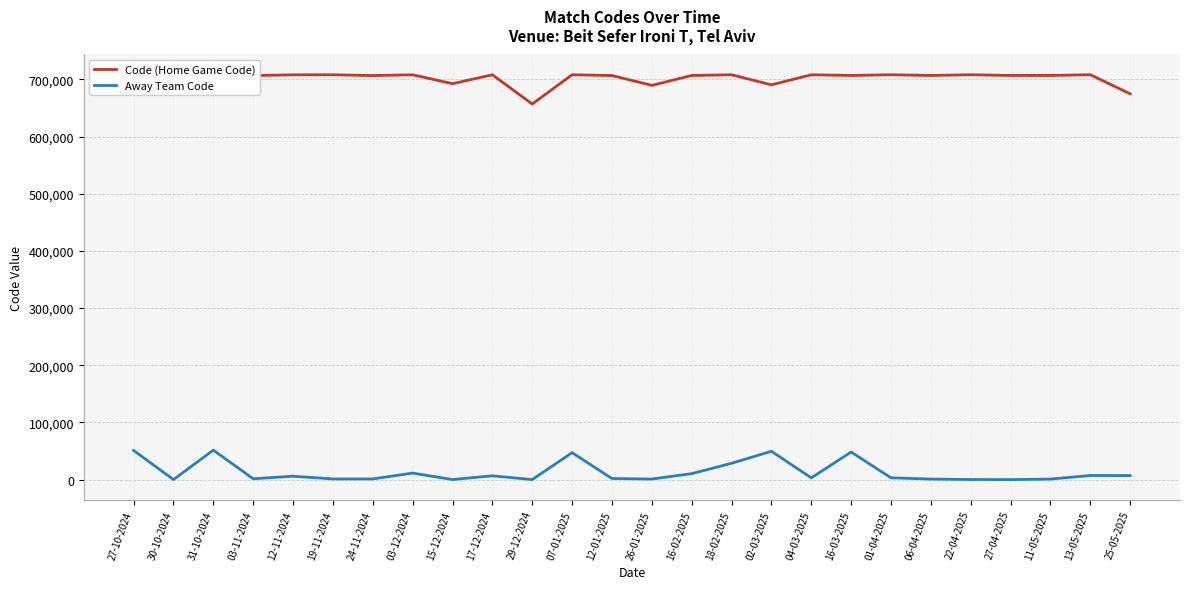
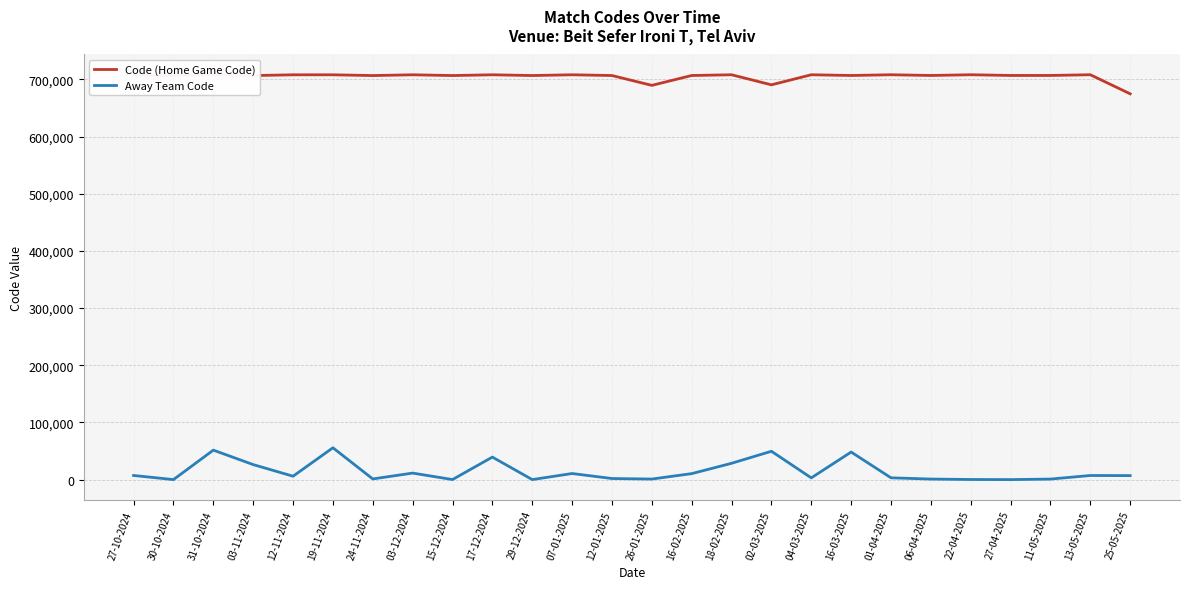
  {
    "Code (Home Game Code)": {
      "12-11-2024": "710,000",
      "19-11-2024": "710,000",
      "24-11-2024": "710,000",
      "03-12-2024": "710,000",
-     "15-12-2024": "690,000",
+     "15-12-2024": "710,000",
      "17-12-2024": "710,000",
-     "29-12-2024": "660,000",
+     "29-12-2024": "710,000",
      "07-01-2025": "710,000",
      "12-01-2025": "710,000",
      "26-01-2025": "690,000",
      "16-02-2025": "710,000",
      "18-02-2025": "710,000",
      "02-03-2025": "690,000",
      "04-03-2025": "710,000",
      "16-03-2025": "710,000",
      "01-04-2025": "710,000",
      "06-04-2025": "710,000",
      "22-04-2025": "710,000",
      "27-04-2025": "710,000",
      "11-05-2025": "710,000",
      "13-05-2025": "710,000",
      "25-05-2025": "670,000"
    },
    "Away Team Code": {
-     "27-10-2024": "50,000",
+     "27-10-2024": "10,000",
      "30-10-2024": "0",
      "31-10-2024": "50,000",
-     "03-11-2024": "0",
+     "03-11-2024": "30,000",
      "12-11-2024": "10,000",
-     "19-11-2024": "0",
+     "19-11-2024": "60,000",
      "24-11-2024": "0",
      "03-12-2024": "10,000",
      "15-12-2024": "0",
-     "17-12-2024": "10,000",
+     "17-12-2024": "40,000",
      "29-12-2024": "0",
-     "07-01-2025": "50,000",
+     "07-01-2025": "10,000",
      "12-01-2025": "0",
      "26-01-2025": "0",
      "16-02-2025": "10,000",
      "18-02-2025": "30,000",
      "02-03-2025": "50,000",
      "04-03-2025": "0",
      "16-03-2025": "50,000",
      "01-04-2025": "0",
      "06-04-2025": "0",
      "22-04-2025": "0",
      "27-04-2025": "0",
      "11-05-2025": "0",
      "13-05-2025": "10,000",
      "25-05-2025": "10,000"
    }
  }
